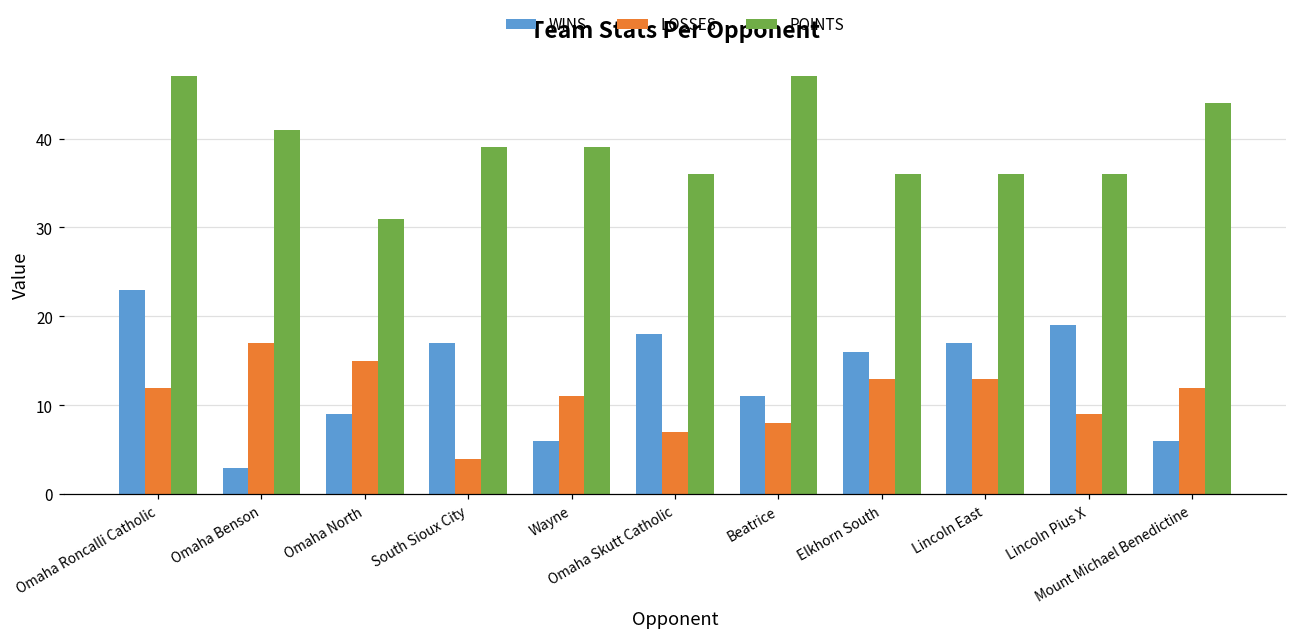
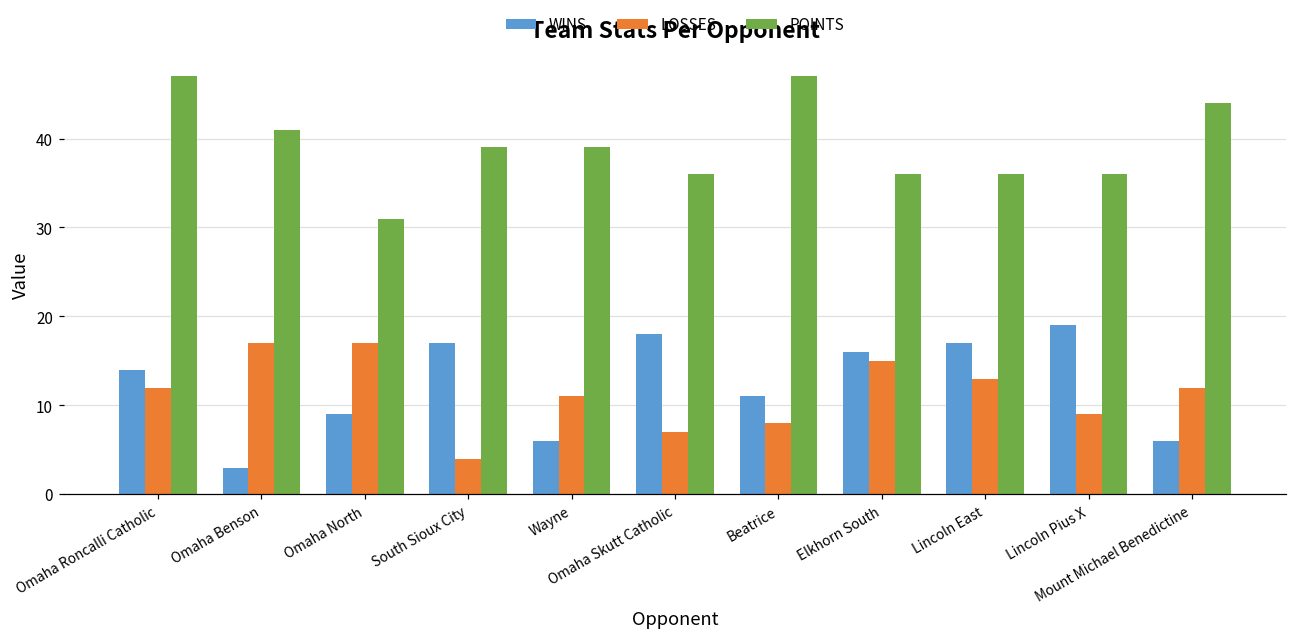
  {
    "WINS": {
-     "Omaha Roncalli Catholic": 23,
+     "Omaha Roncalli Catholic": 14,
      "Omaha Benson": 3,
      "Omaha North": 9,
      "South Sioux City": 17,
      "Wayne": 6,
      "Omaha Skutt Catholic": 18,
      "Beatrice": 11,
      "Elkhorn South": 16,
      "Lincoln East": 17,
      "Lincoln Pius X": 19,
      "Mount Michael Benedictine": 6
    },
    "LOSSES": {
      "Omaha Roncalli Catholic": 12,
      "Omaha Benson": 17,
-     "Omaha North": 15,
+     "Omaha North": 17,
      "South Sioux City": 4,
      "Wayne": 11,
      "Omaha Skutt Catholic": 7,
      "Beatrice": 8,
-     "Elkhorn South": 13,
+     "Elkhorn South": 15,
      "Lincoln East": 13,
      "Lincoln Pius X": 9,
      "Mount Michael Benedictine": 12
    },
    "POINTS": {
      "Omaha Roncalli Catholic": 47,
      "Omaha Benson": 41,
      "Omaha North": 31,
      "South Sioux City": 39,
      "Wayne": 39,
      "Omaha Skutt Catholic": 36,
      "Beatrice": 47,
      "Elkhorn South": 36,
      "Lincoln East": 36,
      "Lincoln Pius X": 36,
      "Mount Michael Benedictine": 44
    }
  }
